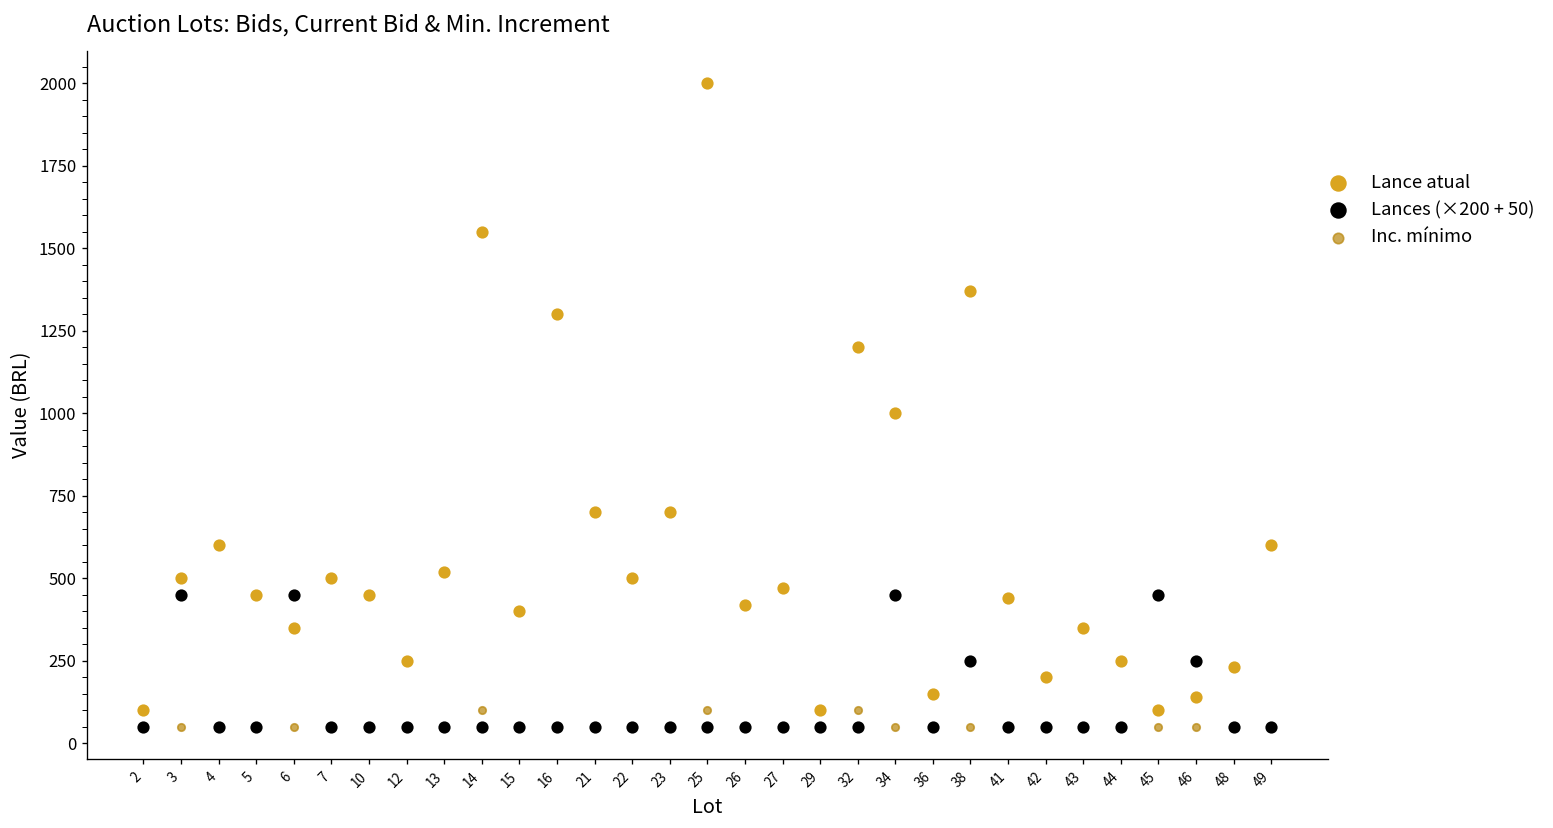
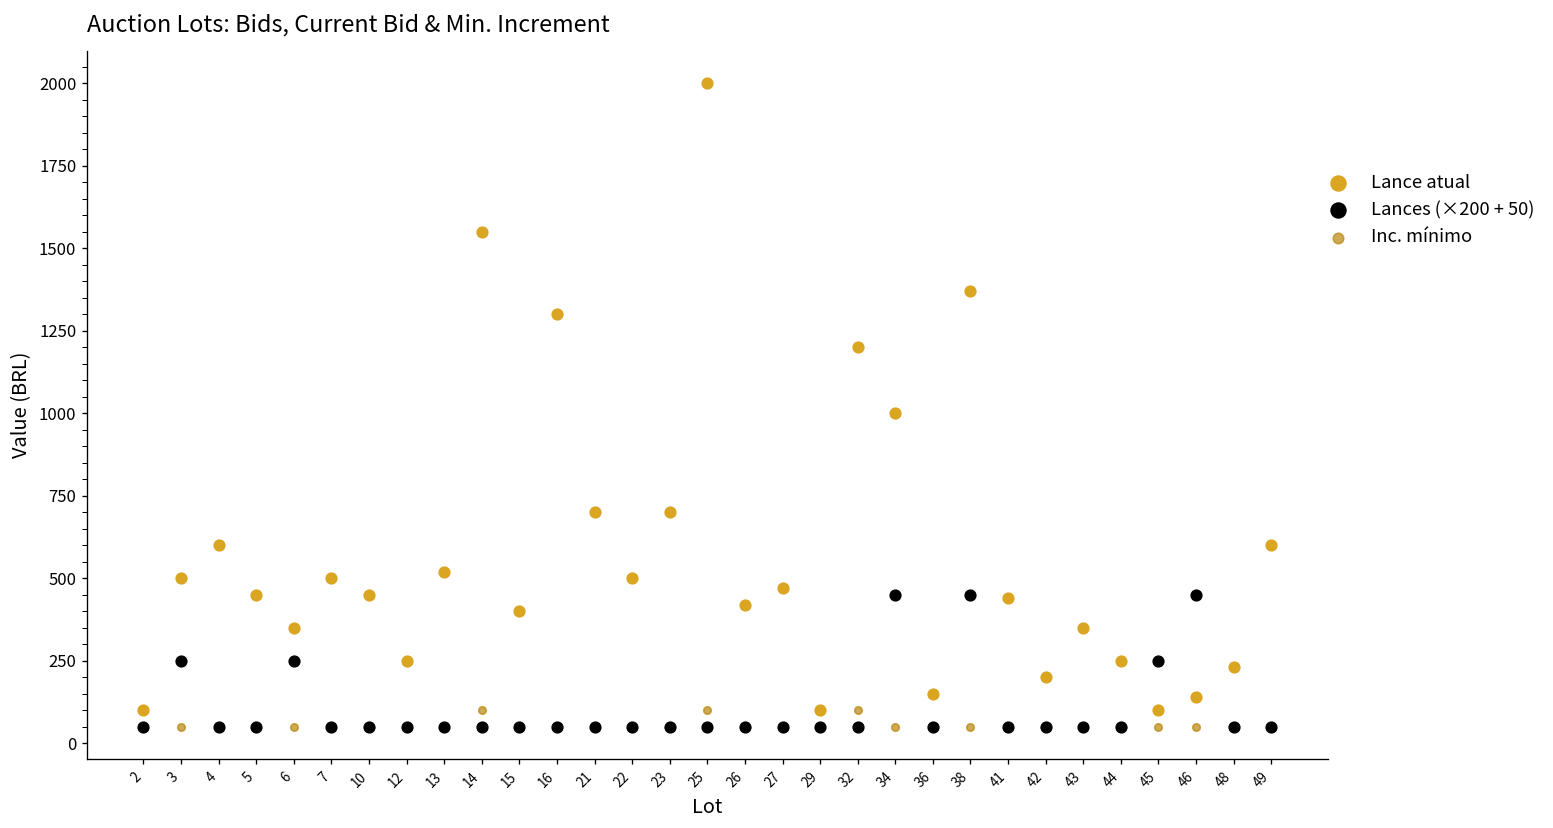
  {
    "Lances (×200 + 50)": {
-     "3": 450,
-     "6": 450,
-     "38": 250,
-     "45": 450,
-     "46": 250
+     "3": 250,
+     "6": 250,
+     "38": 450,
+     "45": 250,
+     "46": 450
    }
  }
